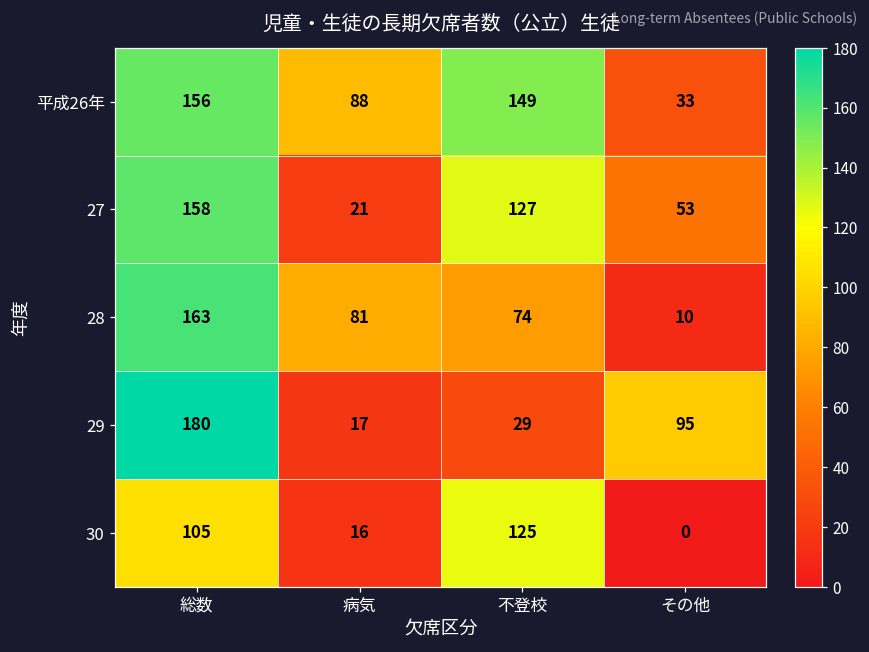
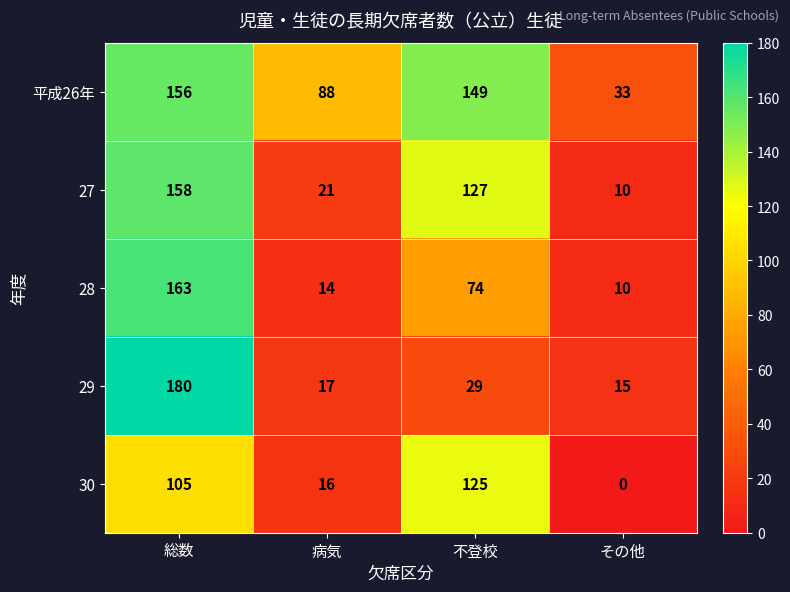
  {
    "平成26年": {
      "総数": 156,
      "病気": 88,
      "不登校": 149,
      "その他": 33
    },
    "27": {
      "総数": 158,
      "病気": 21,
      "不登校": 127,
-     "その他": 53
+     "その他": 10
    },
    "28": {
      "総数": 163,
-     "病気": 81,
+     "病気": 14,
      "不登校": 74,
      "その他": 10
    },
    "29": {
      "総数": 180,
      "病気": 17,
      "不登校": 29,
-     "その他": 95
+     "その他": 15
    },
    "30": {
      "総数": 105,
      "病気": 16,
      "不登校": 125,
      "その他": 0
    }
  }
